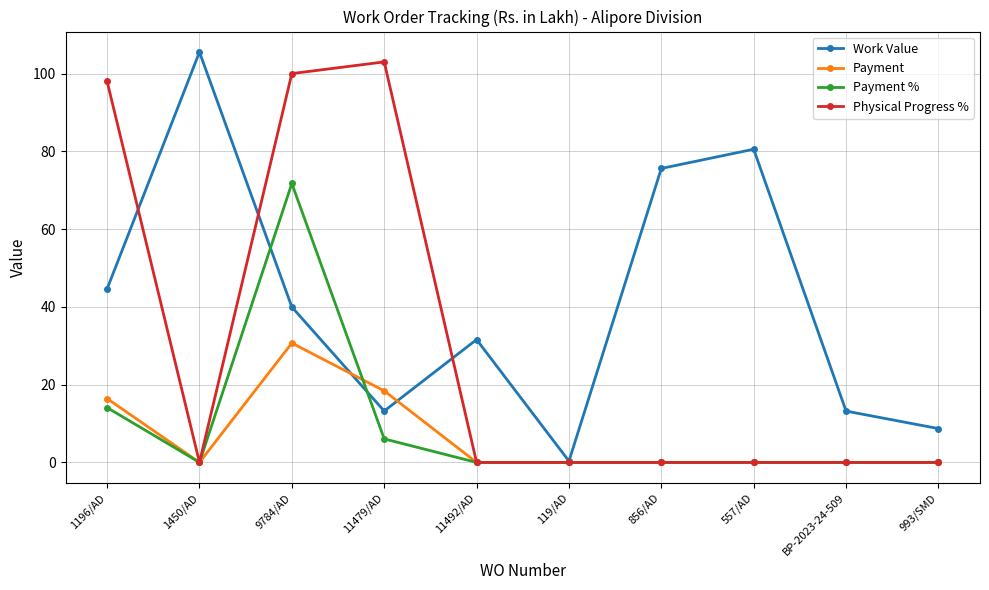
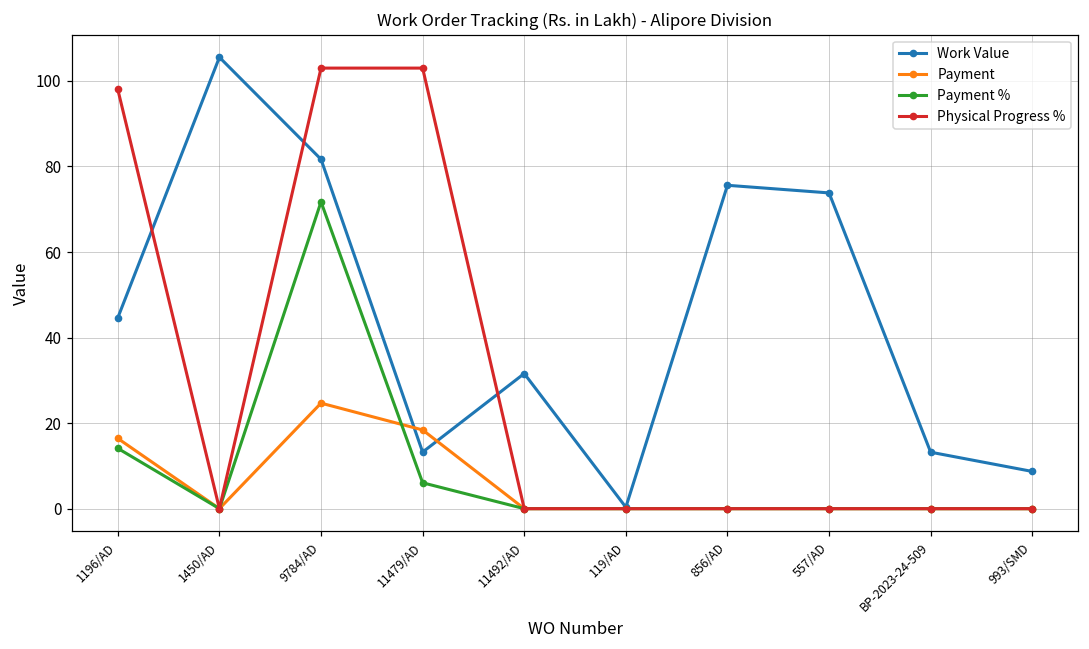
  {
    "Work Value": {
      "1196/AD": 45,
      "1450/AD": 106,
-     "9784/AD": 40,
+     "9784/AD": 82,
      "11479/AD": 13,
      "11492/AD": 32,
      "856/AD": 76,
-     "557/AD": 81,
+     "557/AD": 74,
      "BP-2023-24-509": 13,
      "993/SMD": 9
    },
    "Payment": {
      "1196/AD": 16,
-     "9784/AD": 31,
+     "9784/AD": 25,
      "11479/AD": 18
    },
    "Payment %": {
      "1196/AD": 14,
      "9784/AD": 72,
      "11479/AD": 6
    },
    "Physical Progress %": {
      "1196/AD": 98,
-     "9784/AD": 100,
+     "9784/AD": 103,
      "11479/AD": 103
    }
  }
